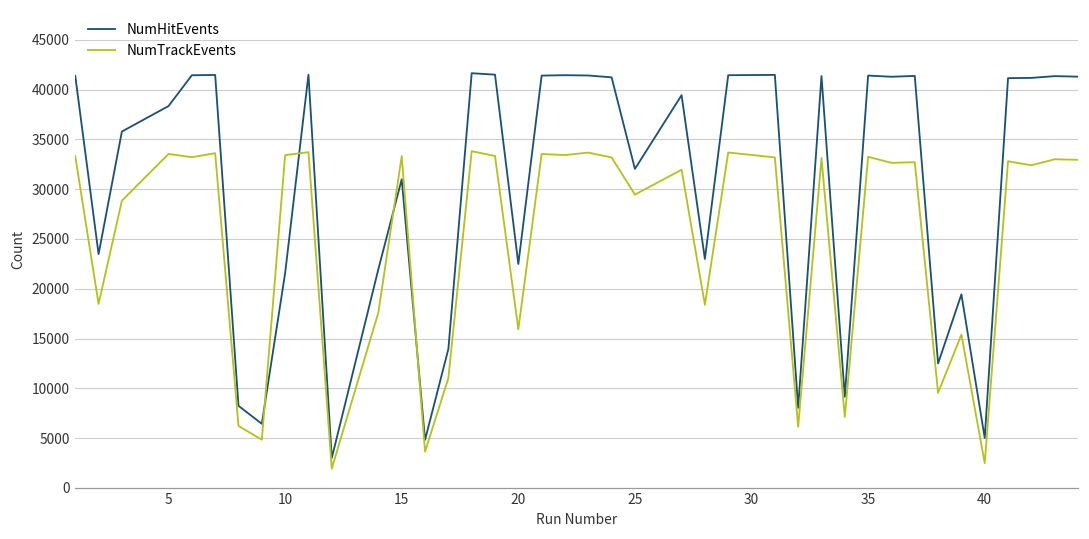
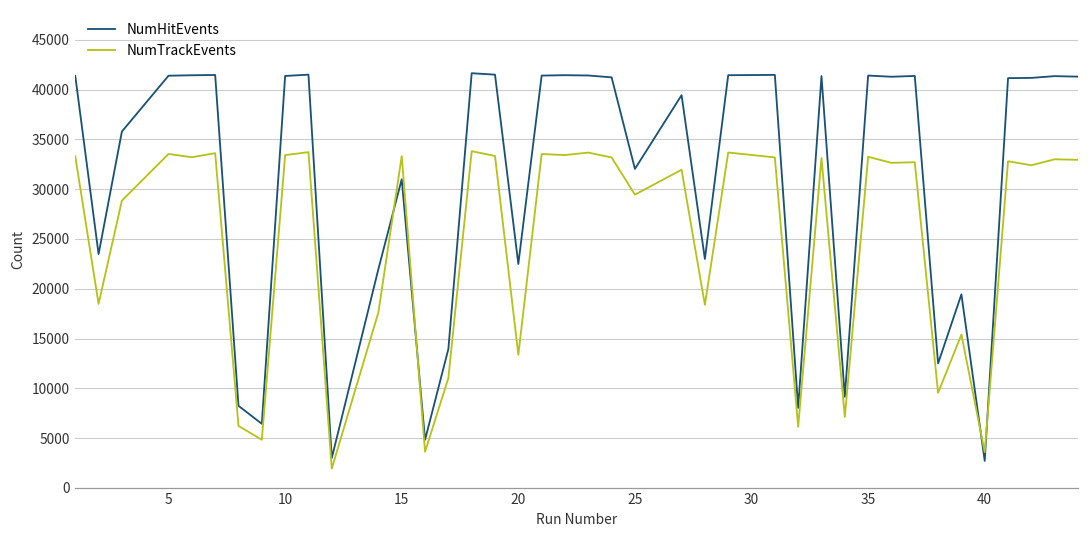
  {
    "NumHitEvents": {
-     "5": 38000,
-     "10": 22000,
+     "5": 41000,
+     "10": 41000,
      "15": 31000,
      "20": 22000,
      "25": 32000,
      "35": 41000,
-     "40": 5000
+     "40": 3000
    },
    "NumTrackEvents": {
      "5": 34000,
      "10": 33000,
      "15": 33000,
-     "20": 16000,
+     "20": 13000,
      "25": 29000,
      "35": 33000,
-     "40": 2000
+     "40": 4000
    }
  }
